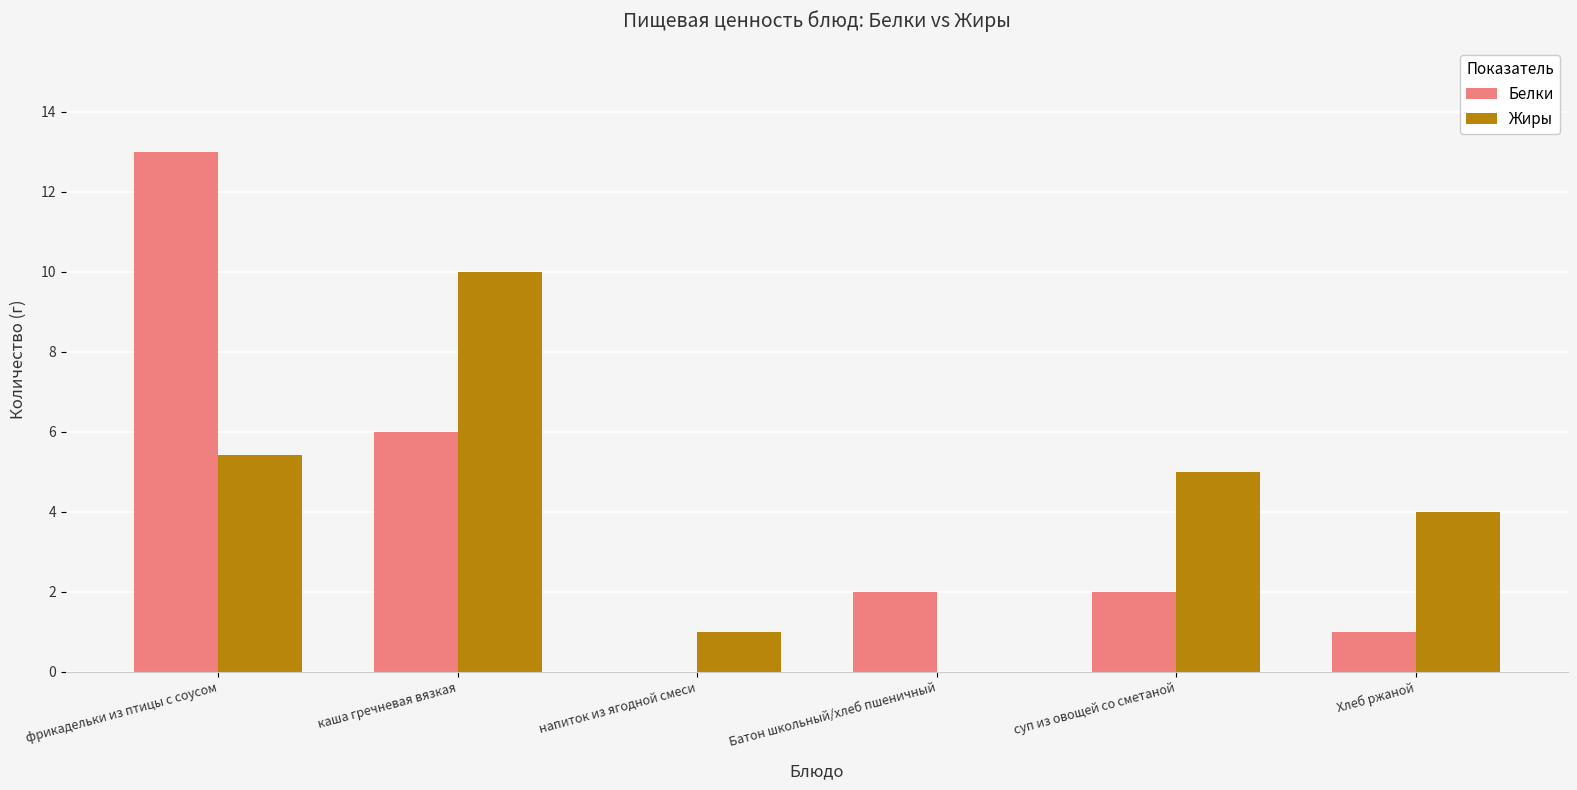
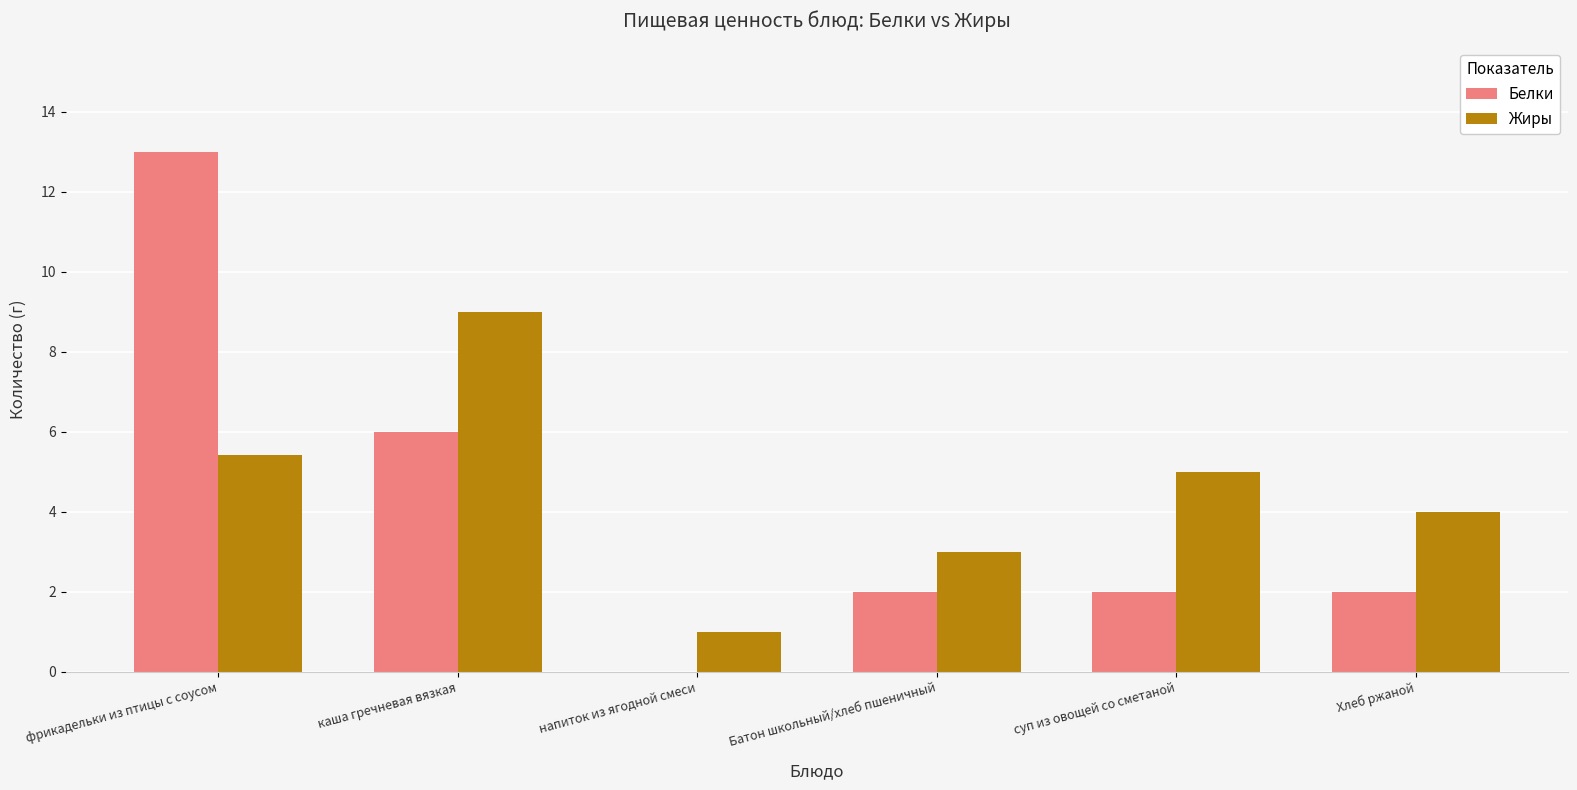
  {
    "Белки": {
      "фрикадельки из птицы с соусом": 13,
      "каша гречневая вязкая": 6,
      "напиток из ягодной смеси": 0,
      "Батон школьный/хлеб пшеничный": 2,
      "суп из овощей со сметаной": 2,
-     "Хлеб ржаной": 1
+     "Хлеб ржаной": 2
    },
    "Жиры": {
      "фрикадельки из птицы с соусом": 5.4,
-     "каша гречневая вязкая": 10,
+     "каша гречневая вязкая": 9,
      "напиток из ягодной смеси": 1,
-     "Батон школьный/хлеб пшеничный": 0,
+     "Батон школьный/хлеб пшеничный": 3,
      "суп из овощей со сметаной": 5,
      "Хлеб ржаной": 4
    }
  }
